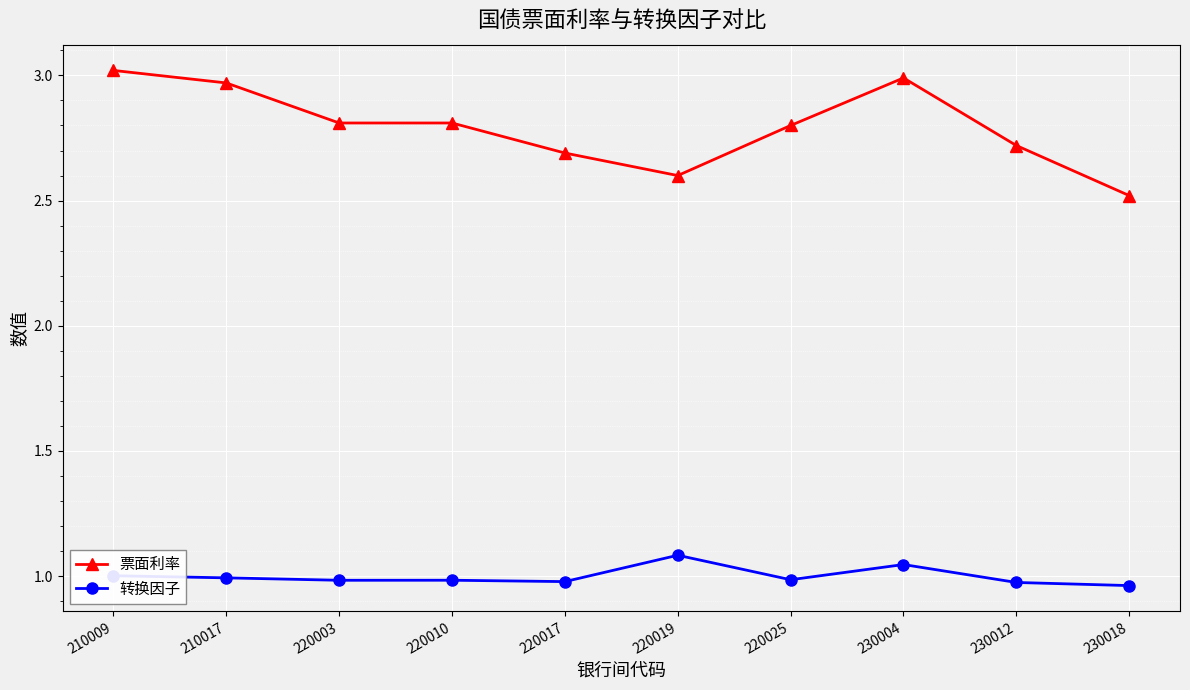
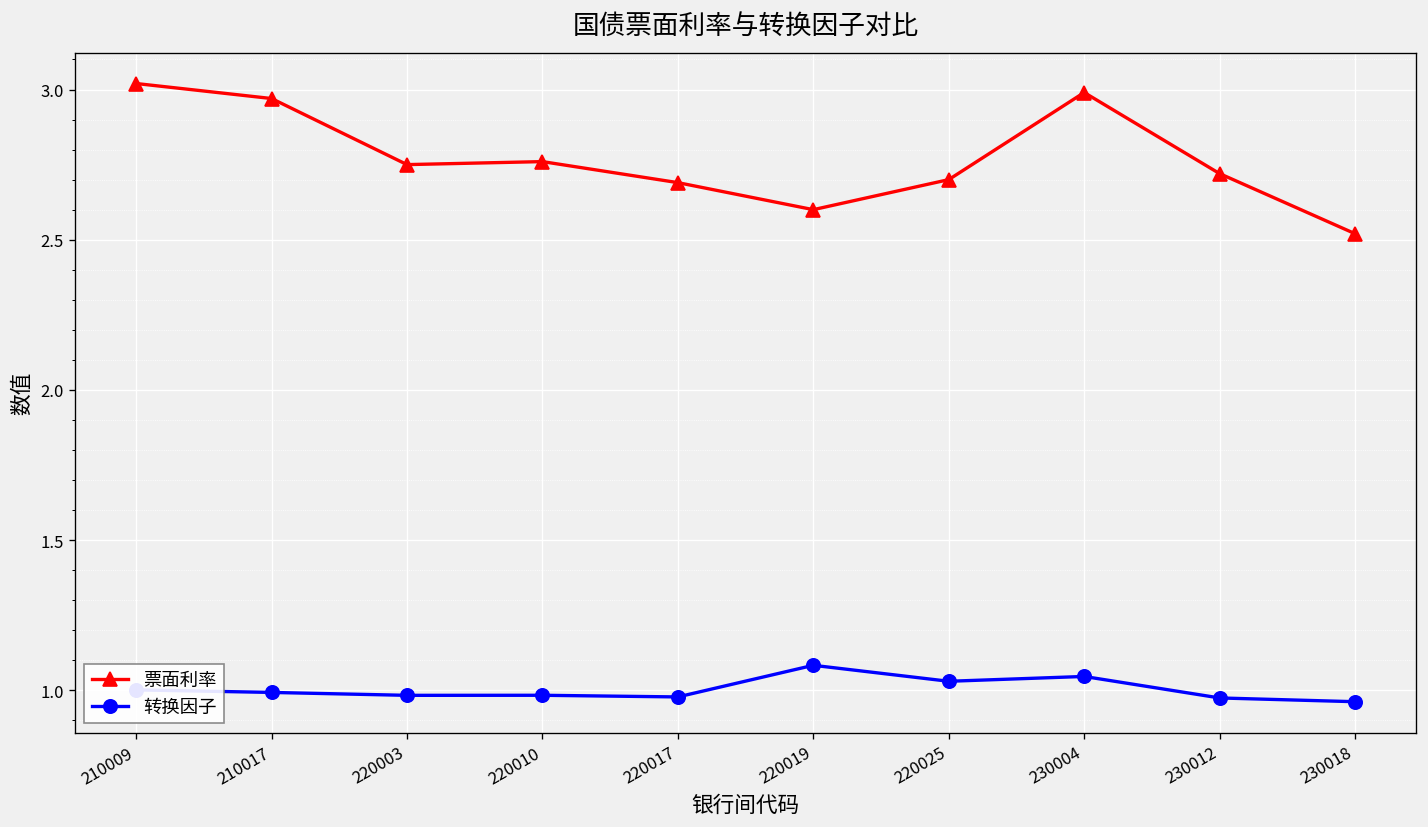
  {
    "票面利率": {
      "210009": 3.02,
      "210017": 2.97,
-     "220003": 2.81,
-     "220010": 2.81,
+     "220003": 2.75,
+     "220010": 2.76,
      "220017": 2.69,
      "220019": 2.60,
-     "220025": 2.8,
+     "220025": 2.7,
      "230004": 2.99,
      "230012": 2.72,
      "230018": 2.52
    },
    "转换因子": {
      "210017": 0.99,
      "220003": 0.98,
      "220010": 0.98,
      "220017": 0.98,
      "220019": 1.08,
-     "220025": 0.99,
+     "220025": 1.03,
      "230004": 1.05,
      "230012": 0.97,
      "230018": 0.96
    }
  }
